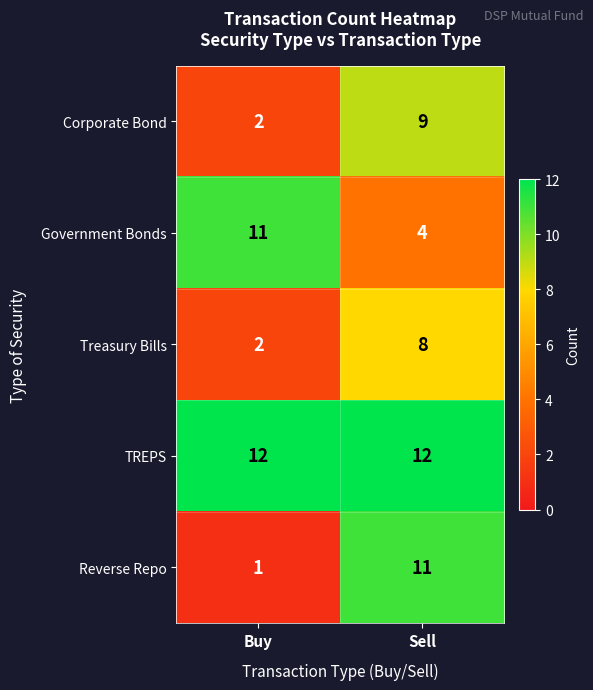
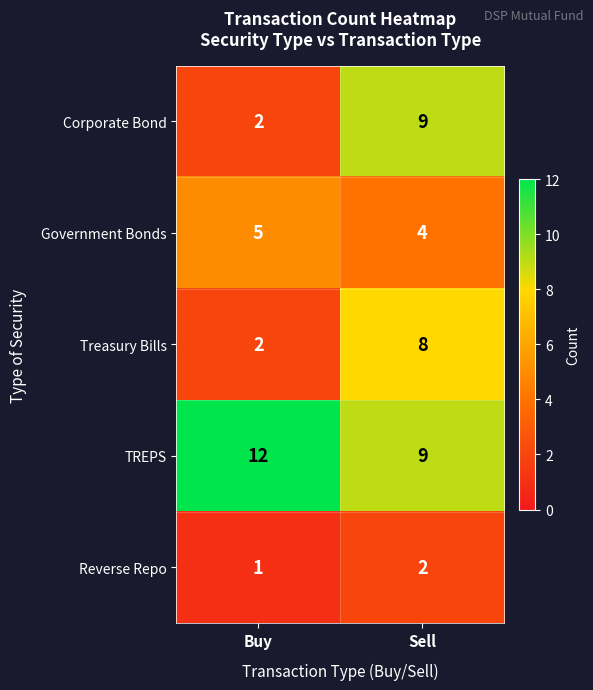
  {
    "Corporate Bond": {
      "Buy": 2,
      "Sell": 9
    },
    "Government Bonds": {
-     "Buy": 11,
+     "Buy": 5,
      "Sell": 4
    },
    "Treasury Bills": {
      "Buy": 2,
      "Sell": 8
    },
    "TREPS": {
      "Buy": 12,
-     "Sell": 12
+     "Sell": 9
    },
    "Reverse Repo": {
      "Buy": 1,
-     "Sell": 11
+     "Sell": 2
    }
  }
